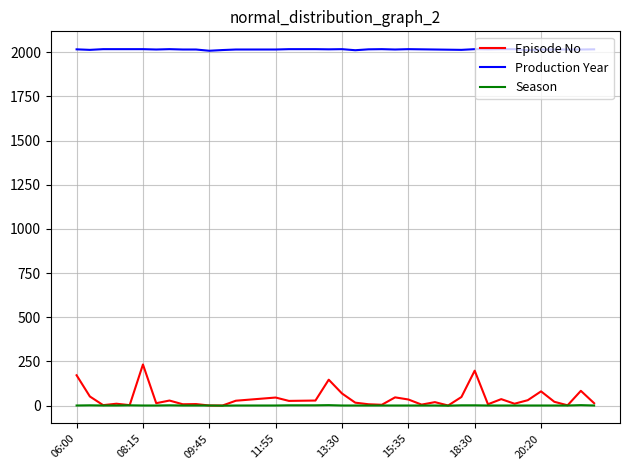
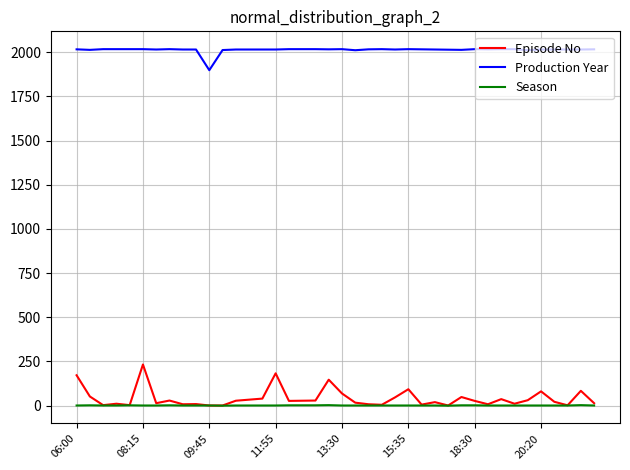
  {
    "Episode No": {
      "06:00": 170,
      "08:15": 230,
-     "11:55": 50,
+     "11:55": 180,
      "13:30": 70,
-     "15:35": 40,
-     "18:30": 200,
+     "15:35": 90,
+     "18:30": 30,
      "20:20": 80
    },
    "Production Year": {
      "06:00": 2020,
      "08:15": 2020,
-     "09:45": 2010,
+     "09:45": 1900,
      "11:55": 2020,
      "13:30": 2020,
      "15:35": 2020,
      "18:30": 2020
    },
    "Season": {
      "06:00": 0,
      "08:15": 0,
      "11:55": 0,
      "13:30": 0,
      "15:35": 0,
      "18:30": 0,
      "20:20": 0
    }
  }
